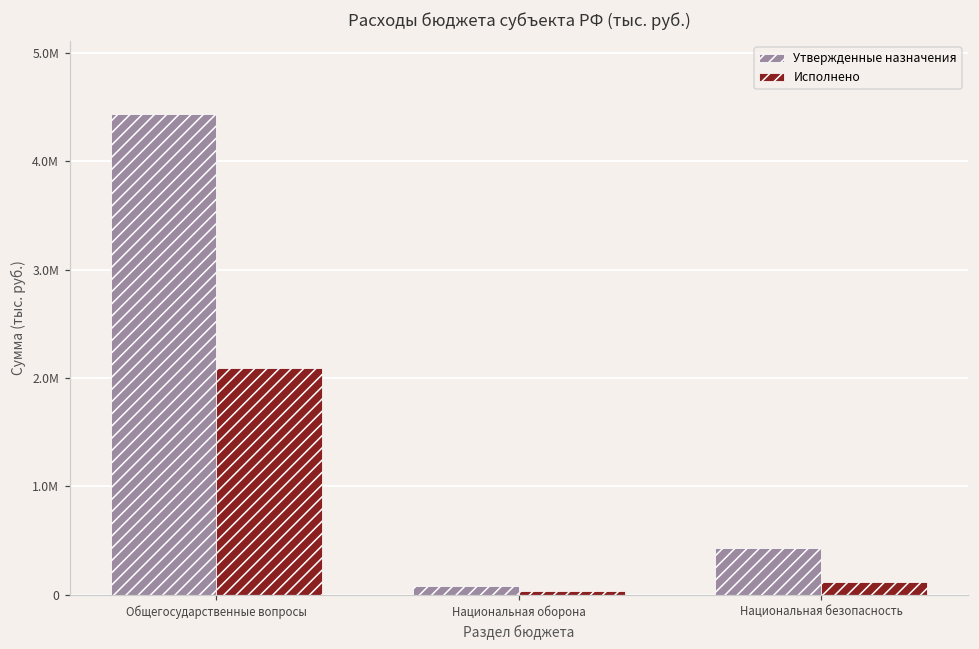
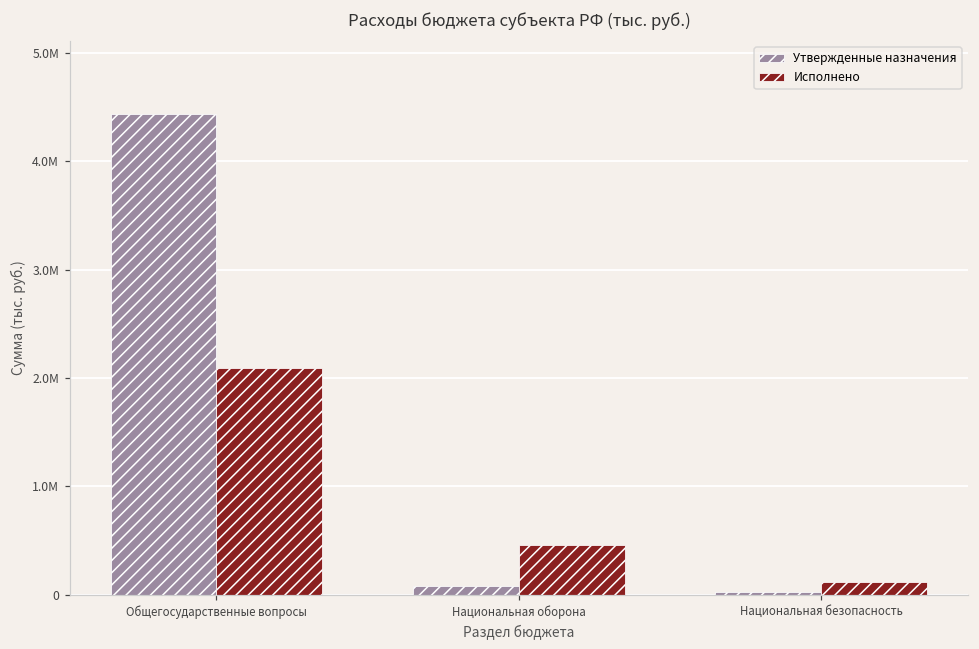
  {
    "Утвержденные назначения": {
      "Общегосударственные вопросы": 4400000,
      "Национальная оборона": 100000,
-     "Национальная безопасность": 400000
+     "Национальная безопасность": 0
    },
    "Исполнено": {
      "Общегосударственные вопросы": 2100000,
-     "Национальная оборона": 0,
+     "Национальная оборона": 500000,
      "Национальная безопасность": 100000
    }
  }
